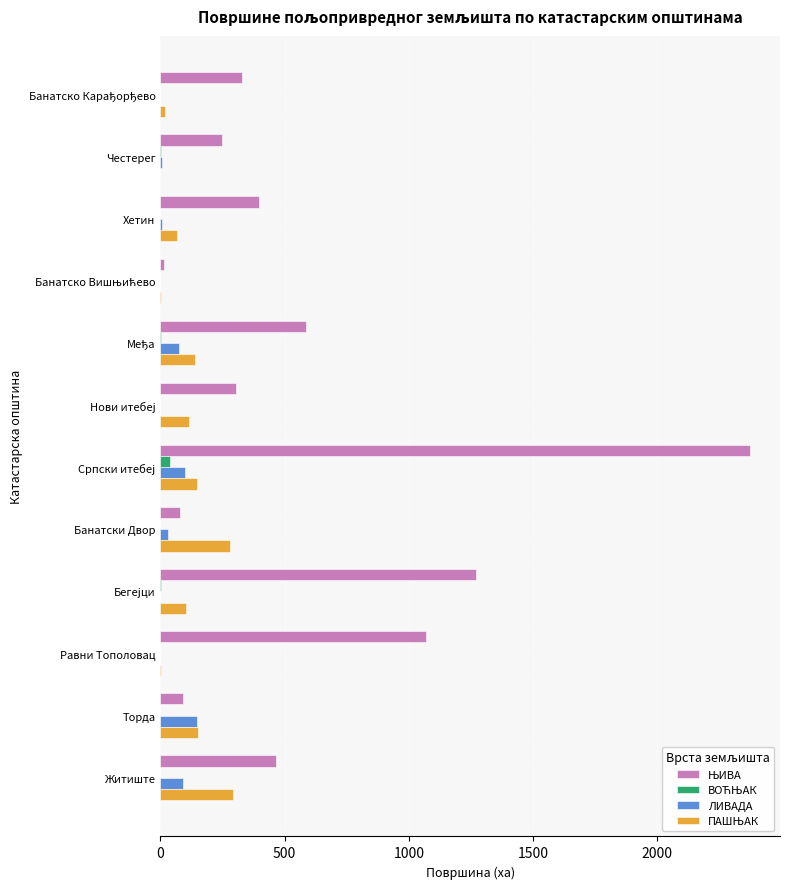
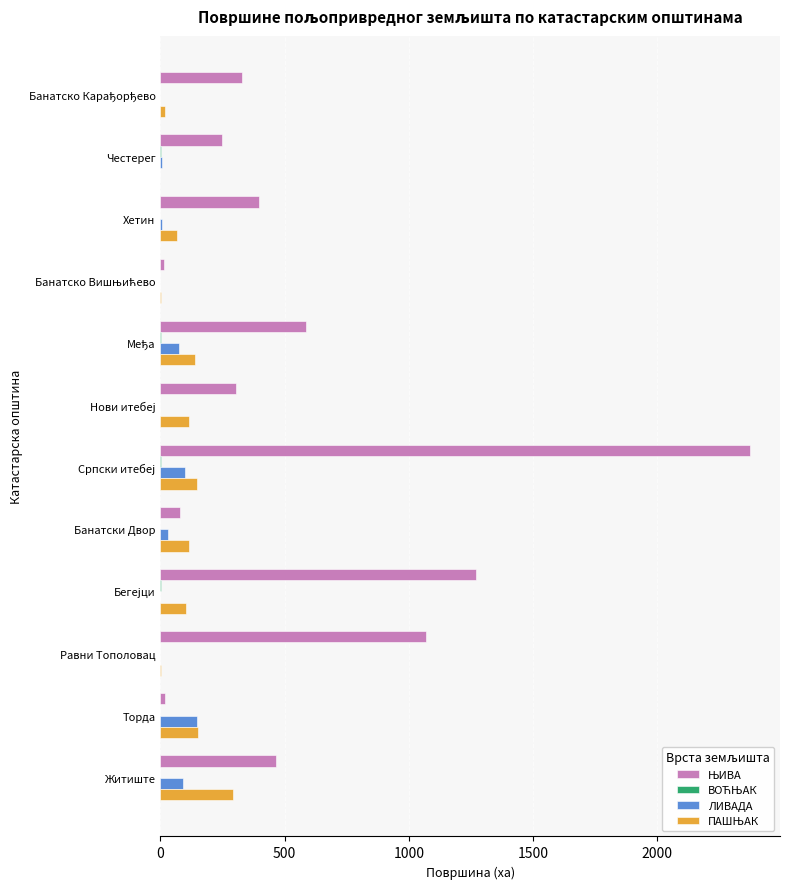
  {
    "ЊИВА": {
      "Банатско Карађорђево": 330,
      "Честерег": 250,
      "Хетин": 400,
      "Банатско Вишњићево": 20,
      "Међа": 580,
      "Нови итебеј": 300,
      "Српски итебеј": 2370,
      "Банатски Двор": 80,
      "Бегејци": 1270,
      "Равни Тополовац": 1070,
-     "Торда": 90,
+     "Торда": 20,
      "Житиште": 470
    },
    "ВОЋЊАК": {
      "Банатско Карађорђево": 0,
      "Банатско Вишњићево": 0,
      "Нови итебеј": 0,
-     "Српски итебеј": 40,
+     "Српски итебеј": 0,
      "Равни Тополовац": 0,
      "Торда": 0
    },
    "ЛИВАДА": {
      "Банатско Карађорђево": 0,
      "Банатско Вишњићево": 0,
      "Међа": 80,
      "Нови итебеј": 0,
      "Српски итебеј": 100,
      "Банатски Двор": 30,
      "Бегејци": 0,
      "Равни Тополовац": 0,
      "Торда": 150,
      "Житиште": 90
    },
    "ПАШЊАК": {
      "Банатско Карађорђево": 20,
      "Честерег": 0,
      "Хетин": 70,
      "Међа": 140,
      "Нови итебеј": 120,
      "Српски итебеј": 150,
-     "Банатски Двор": 280,
+     "Банатски Двор": 120,
      "Бегејци": 100,
      "Торда": 150,
      "Житиште": 290
    }
  }
